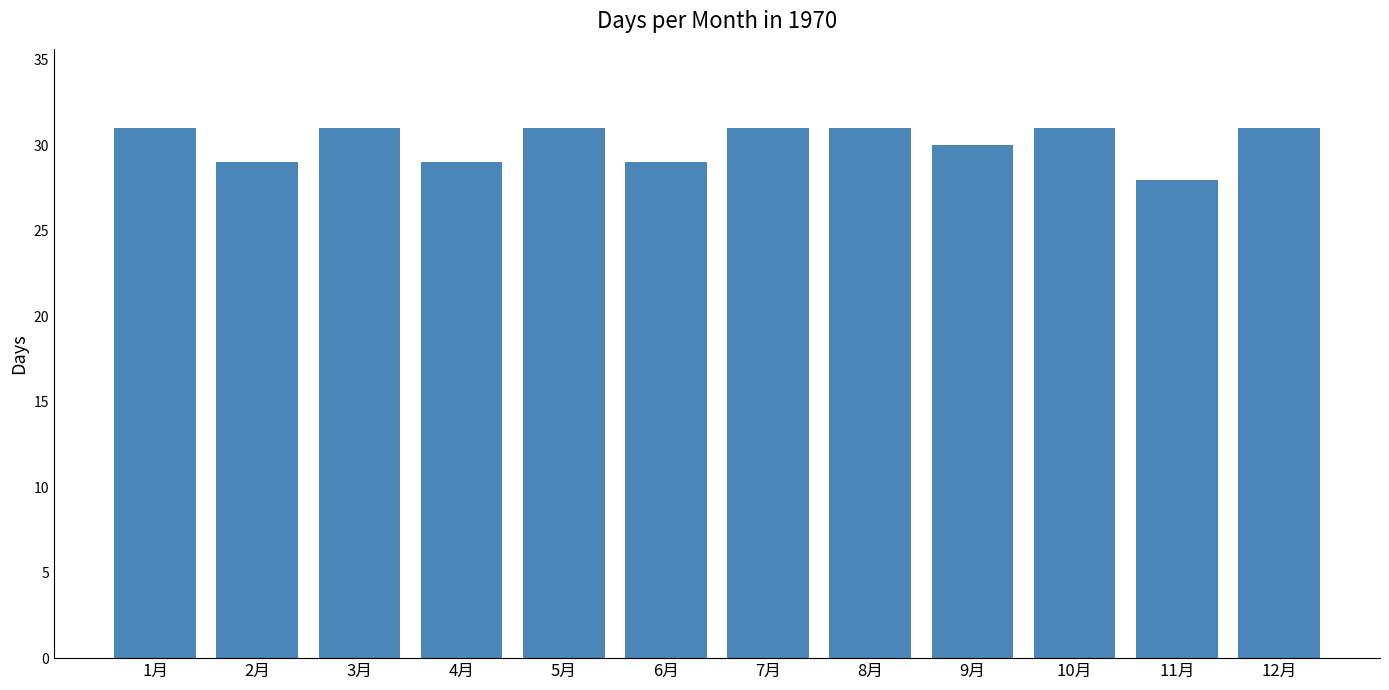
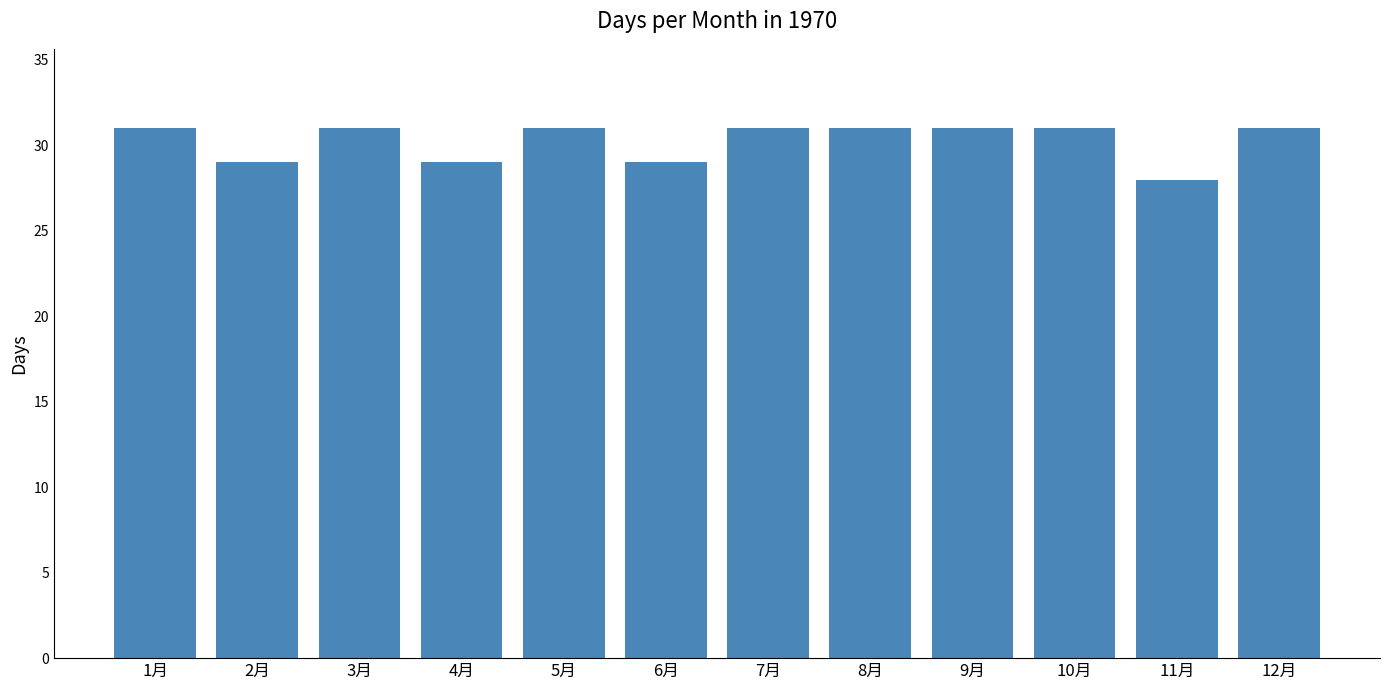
  {
    "1月": 31,
    "2月": 29,
    "3月": 31,
    "4月": 29,
    "5月": 31,
    "6月": 29,
    "7月": 31,
    "8月": 31,
-   "9月": 30,
+   "9月": 31,
    "10月": 31,
    "11月": 28,
    "12月": 31
  }
